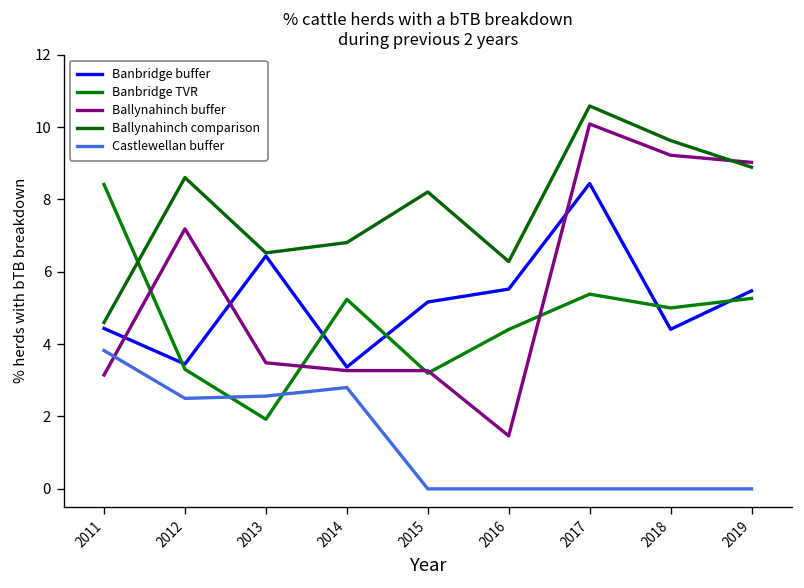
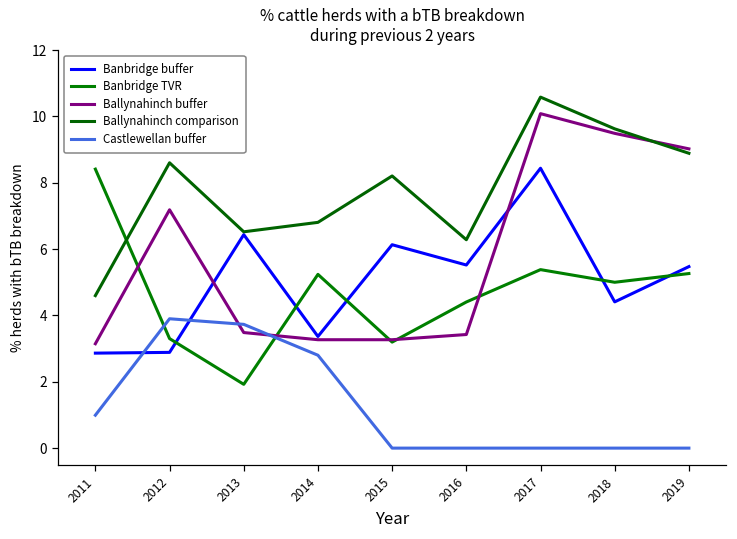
  {
    "Banbridge buffer": {
-     "2011": 4.4,
-     "2012": 3.4,
+     "2011": 2.9,
+     "2012": 2.9,
      "2013": 6.4,
      "2014": 3.4,
-     "2015": 5.2,
+     "2015": 6.1,
      "2016": 5.5,
      "2017": 8.4,
      "2018": 4.4,
      "2019": 5.5
    },
    "Ballynahinch buffer": {
      "2011": 3.1,
      "2012": 7.2,
      "2013": 3.5,
      "2014": 3.3,
-     "2016": 1.5,
+     "2016": 3.4,
      "2017": 10.1,
-     "2018": 9.2,
+     "2018": 9.5,
      "2019": 9.0
    },
    "Castlewellan buffer": {
-     "2011": 3.8,
-     "2012": 2.5,
-     "2013": 2.6,
+     "2011": 1.0,
+     "2012": 3.9,
+     "2013": 3.7,
      "2014": 2.8,
      "2015": 0.0,
      "2016": 0.0,
      "2017": 0.0,
      "2018": 0.0,
      "2019": 0.0
    }
  }
